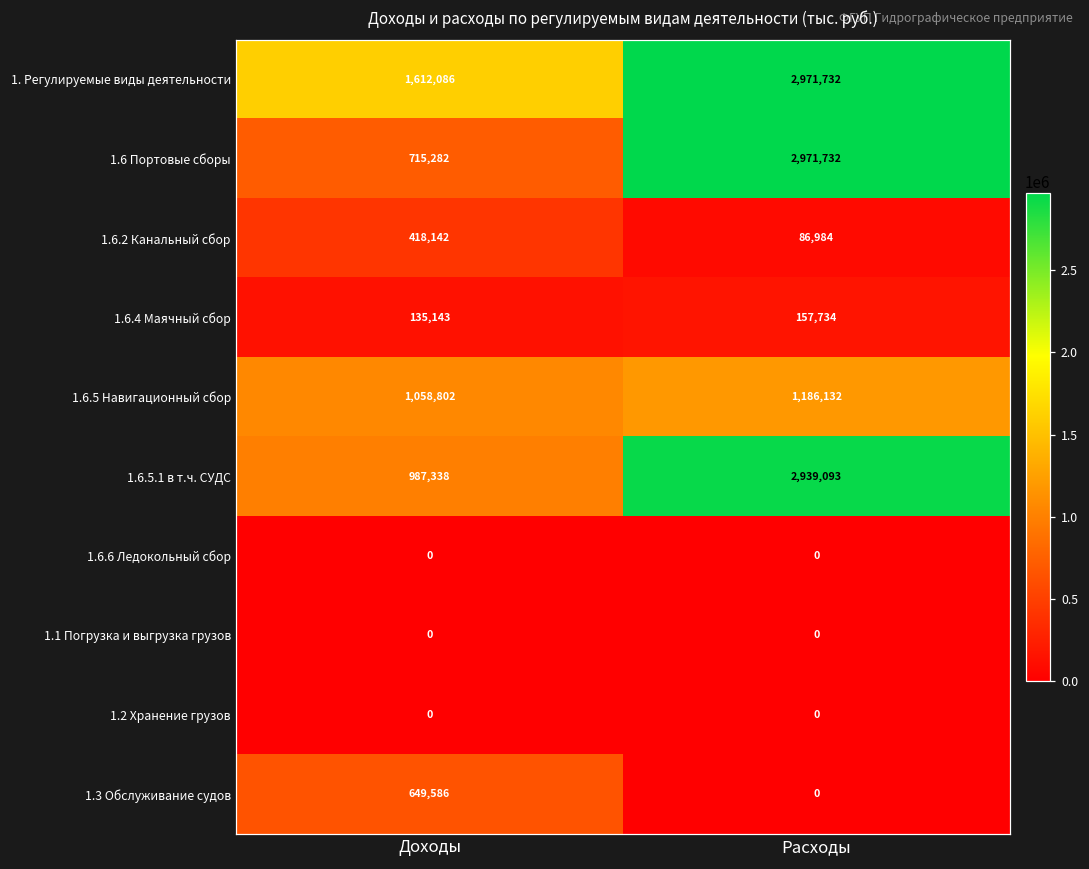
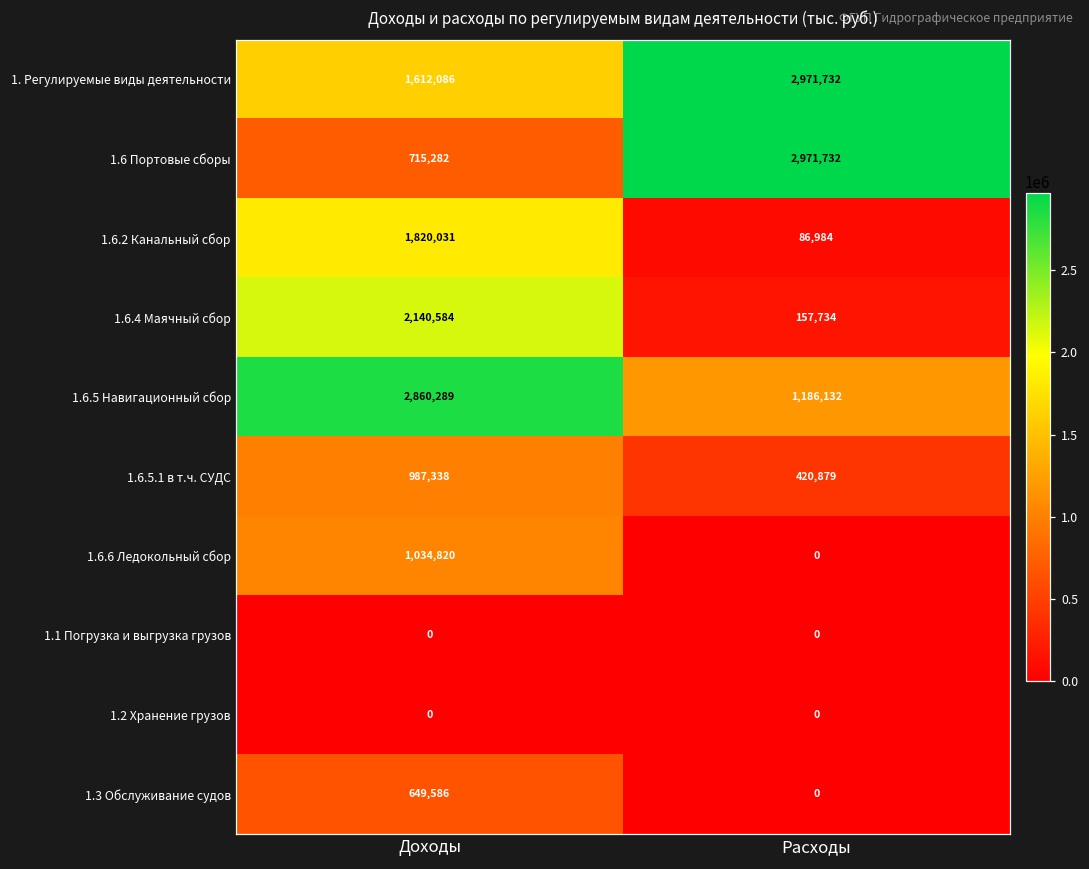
  {
    "1. Регулируемые виды деятельности": {
      "Доходы": "1,612,086",
      "Расходы": "2,971,732"
    },
    "1.6 Портовые сборы": {
      "Доходы": "715,282",
      "Расходы": "2,971,732"
    },
    "1.6.2 Канальный сбор": {
-     "Доходы": "418,142",
+     "Доходы": "1,820,031",
      "Расходы": "86,984"
    },
    "1.6.4 Маячный сбор": {
-     "Доходы": "135,143",
+     "Доходы": "2,140,584",
      "Расходы": "157,734"
    },
    "1.6.5 Навигационный сбор": {
-     "Доходы": "1,058,802",
+     "Доходы": "2,860,289",
      "Расходы": "1,186,132"
    },
    "1.6.5.1 в т.ч. СУДС": {
      "Доходы": "987,338",
-     "Расходы": "2,939,093"
+     "Расходы": "420,879"
    },
    "1.6.6 Ледокольный сбор": {
-     "Доходы": "0",
+     "Доходы": "1,034,820",
      "Расходы": "0"
    },
    "1.1 Погрузка и выгрузка грузов": {
      "Доходы": "0",
      "Расходы": "0"
    },
    "1.2 Хранение грузов": {
      "Доходы": "0",
      "Расходы": "0"
    },
    "1.3 Обслуживание судов": {
      "Доходы": "649,586",
      "Расходы": "0"
    }
  }
